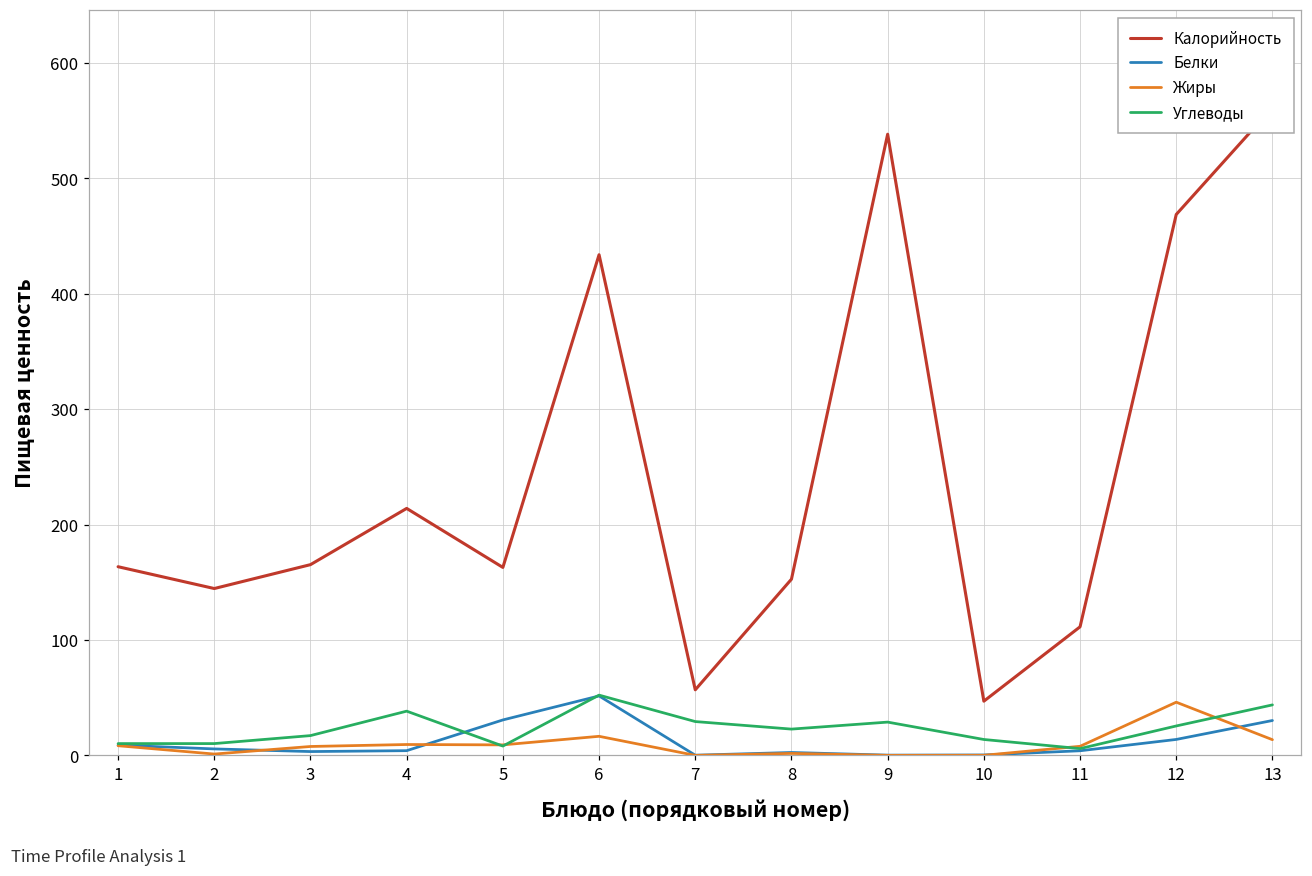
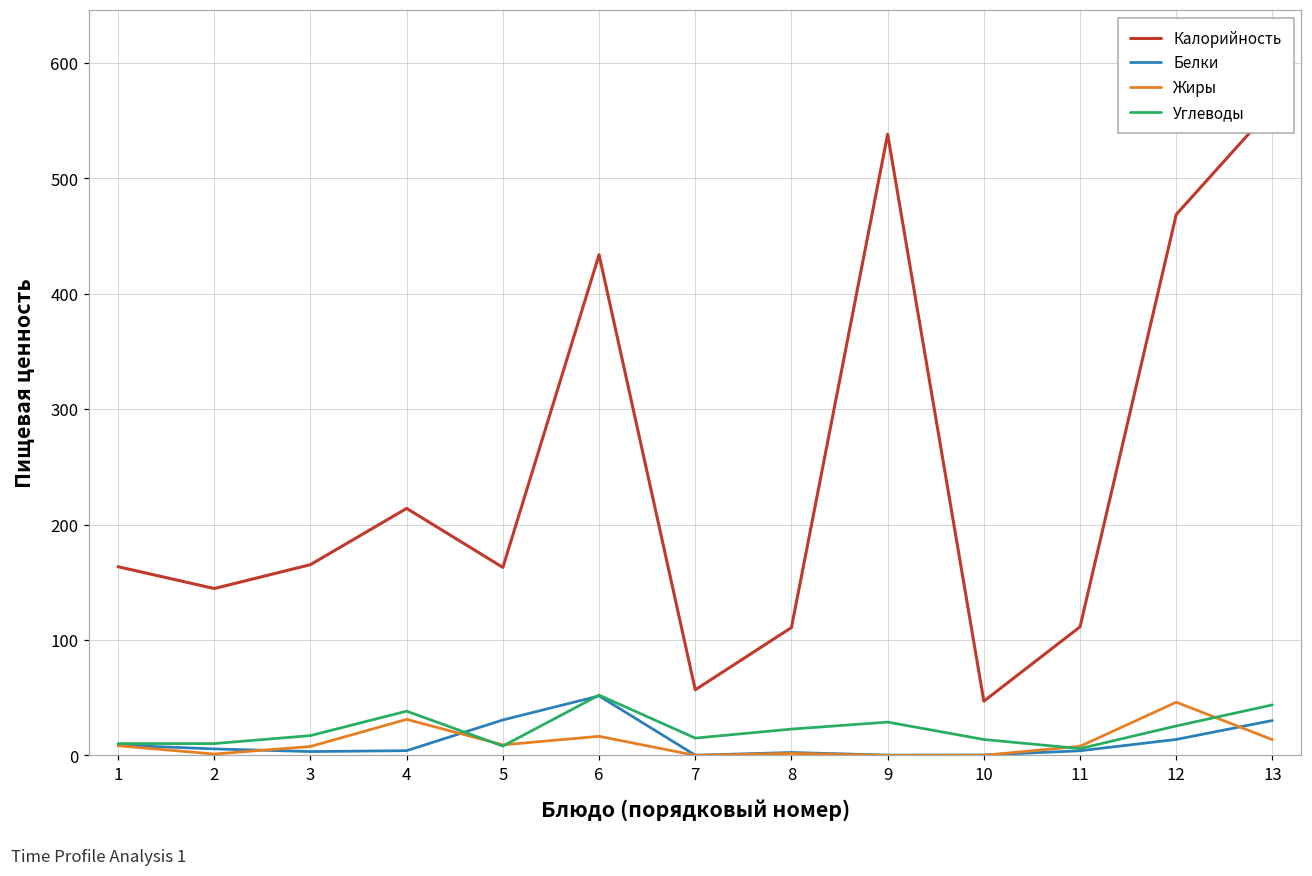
  {
    "Калорийность": {
      "1": 164,
      "2": 145,
      "3": 165,
      "4": 214,
      "5": 163,
      "6": 434,
      "7": 57,
-     "8": 153,
+     "8": 111,
      "9": 538,
      "10": 47,
      "11": 111,
      "12": 469
    },
    "Белки": {
      "2": 6,
      "3": 3,
      "4": 4,
      "5": 31,
      "12": 14,
      "13": 30
    },
    "Жиры": {
      "2": 1,
      "3": 8,
-     "4": 9,
+     "4": 31,
      "6": 17,
      "12": 46,
      "13": 14
    },
    "Углеводы": {
      "2": 10,
      "3": 17,
      "4": 38,
-     "7": 29,
+     "7": 15,
      "8": 23,
      "9": 29,
      "10": 14,
      "12": 26,
      "13": 44
    }
  }
